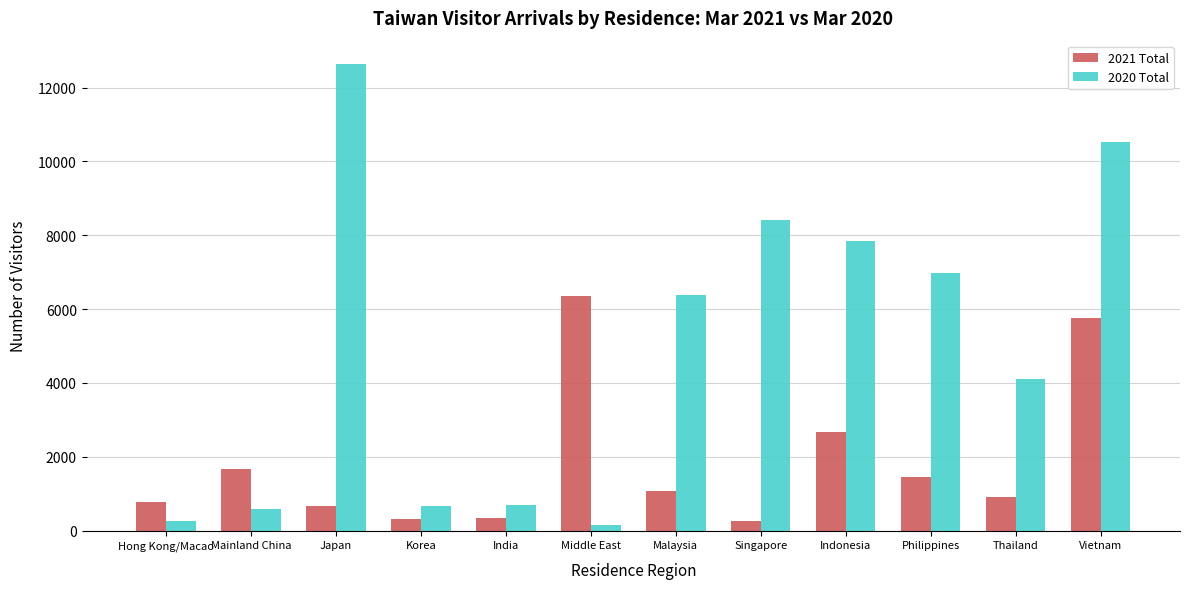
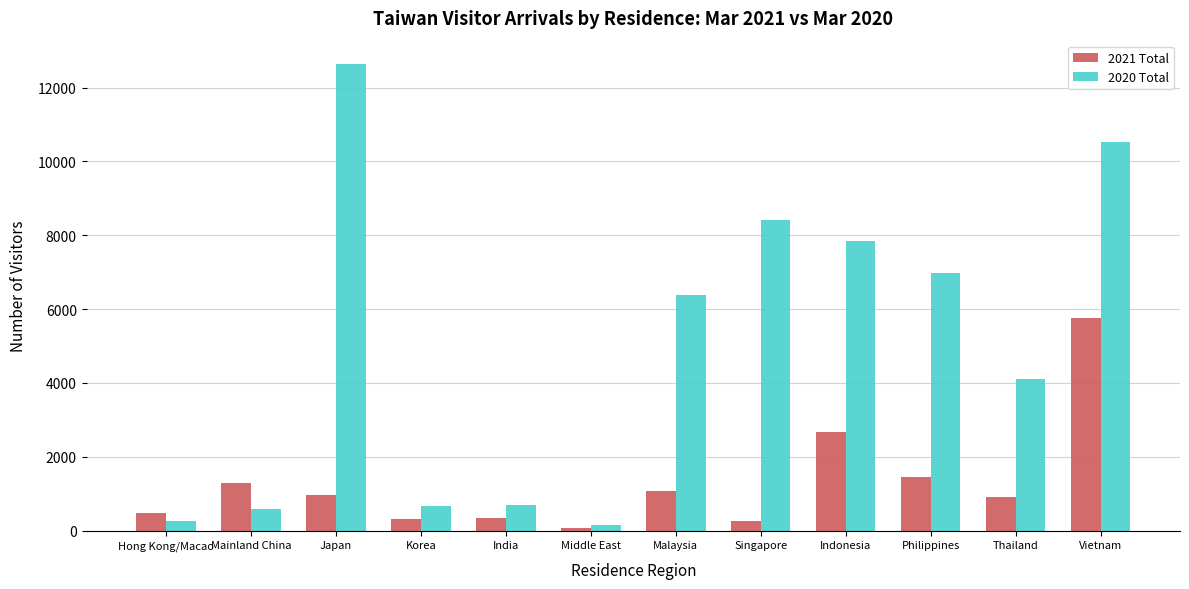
  {
    "2021 Total": {
-     "Hong Kong/Macao": 800,
-     "Mainland China": 1700,
-     "Japan": 700,
+     "Hong Kong/Macao": 500,
+     "Mainland China": 1300,
+     "Japan": 1000,
      "Korea": 300,
      "India": 300,
-     "Middle East": 6300,
+     "Middle East": 100,
      "Malaysia": 1100,
      "Singapore": 300,
      "Indonesia": 2700,
      "Philippines": 1400,
      "Thailand": 900,
      "Vietnam": 5700
    },
    "2020 Total": {
      "Hong Kong/Macao": 300,
      "Mainland China": 600,
      "Japan": 12600,
      "Korea": 700,
      "India": 700,
      "Middle East": 200,
      "Malaysia": 6400,
      "Singapore": 8400,
      "Indonesia": 7800,
      "Philippines": 7000,
      "Thailand": 4100,
      "Vietnam": 10500
    }
  }
